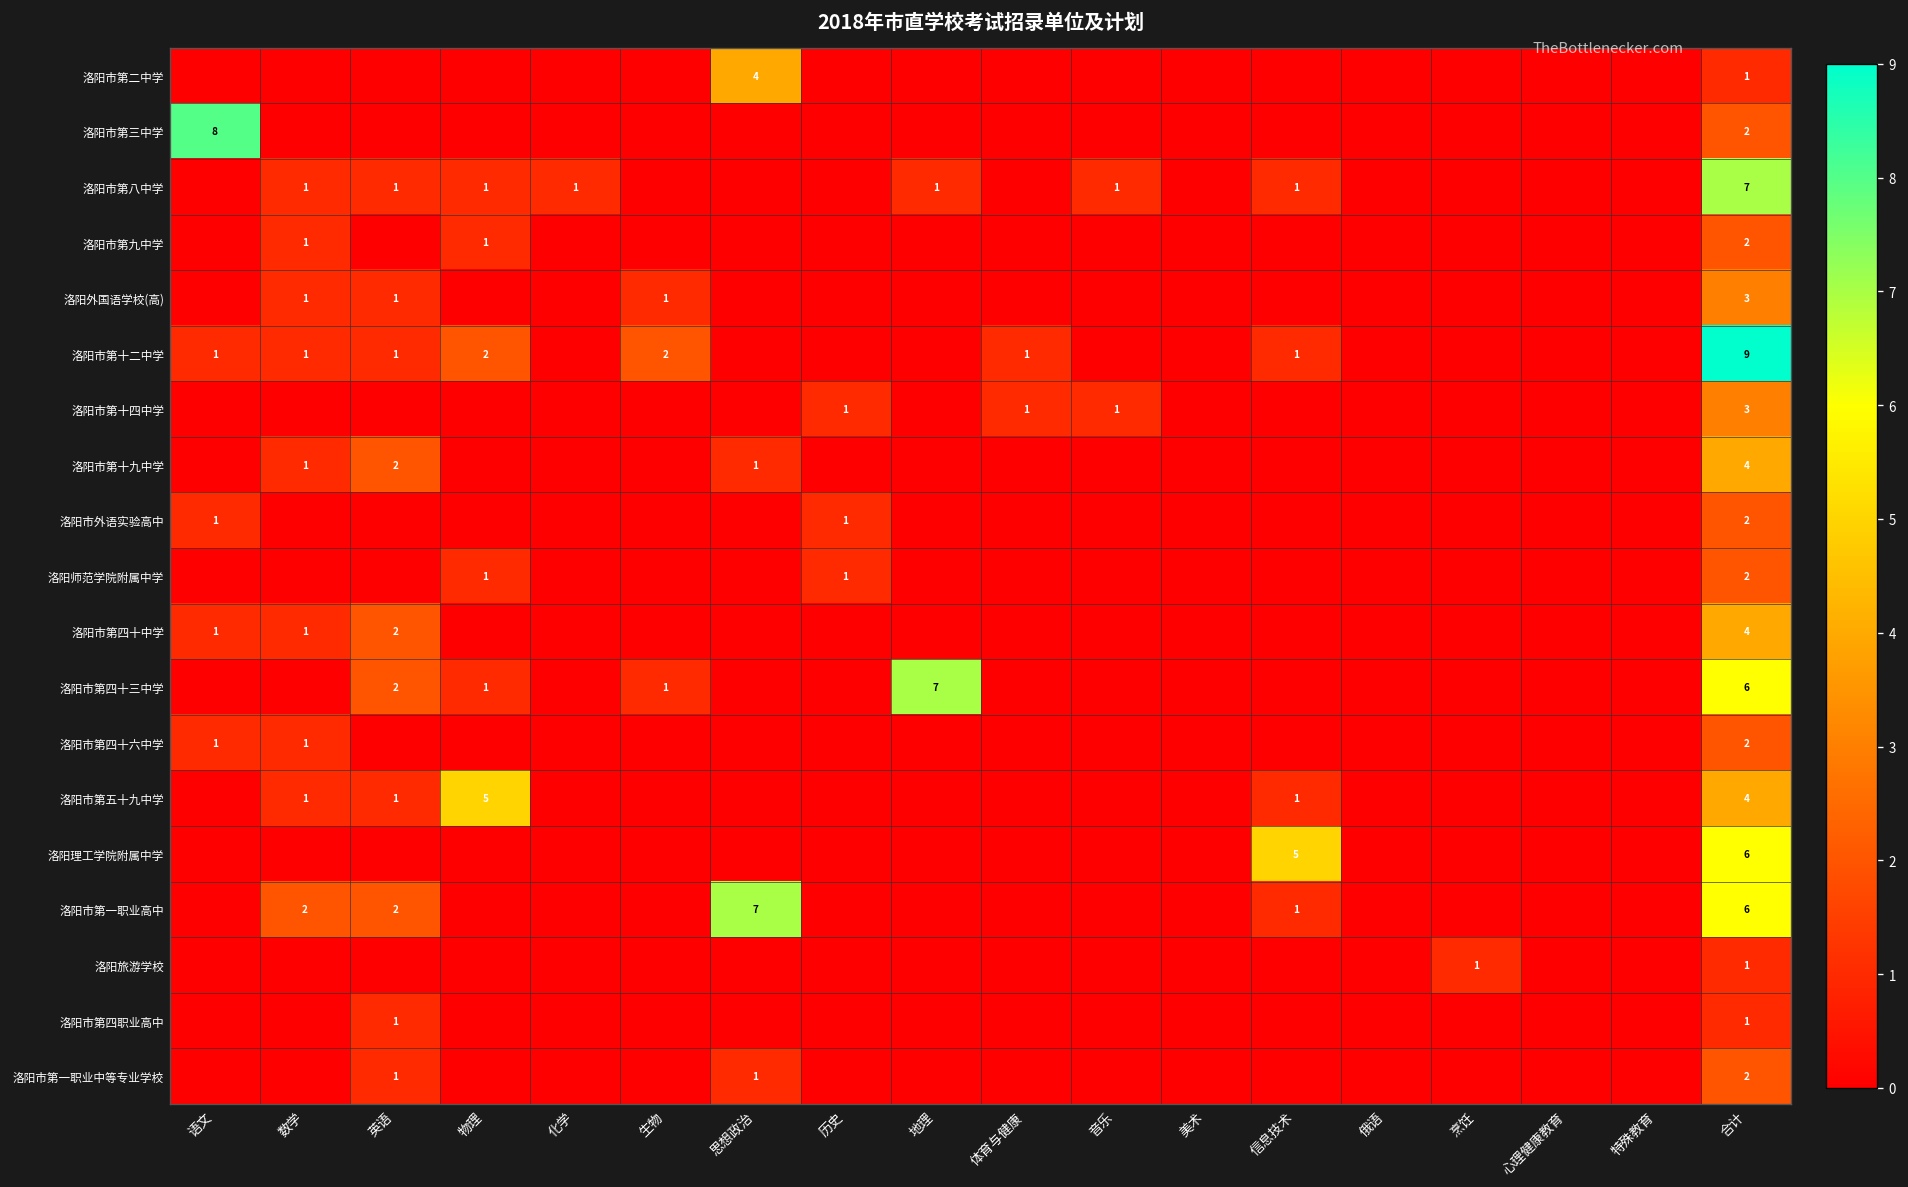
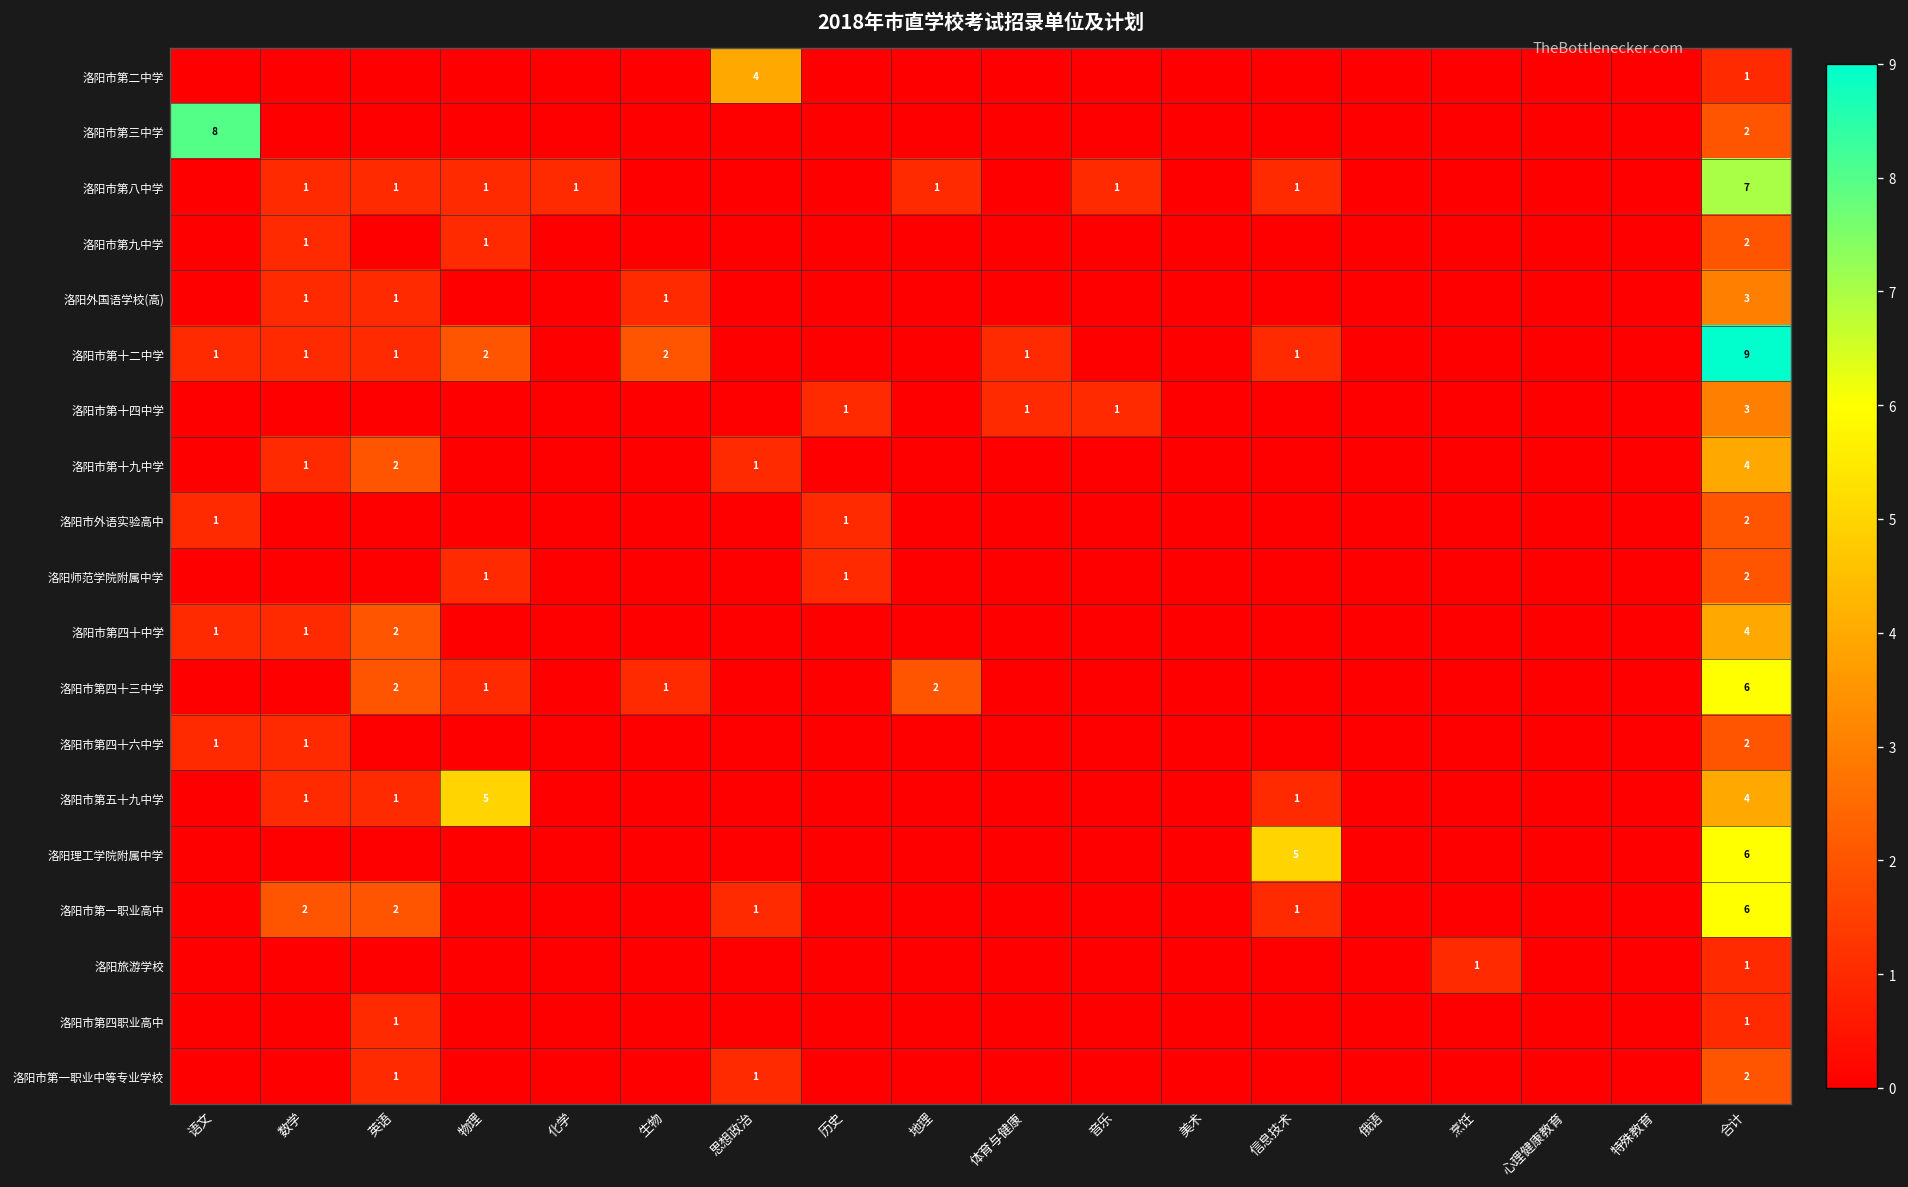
  {
    "洛阳市第二中学": {
      "思想政治": 4,
      "合计": 1
    },
    "洛阳市第三中学": {
      "语文": 8,
      "合计": 2
    },
    "洛阳市第八中学": {
      "数学": 1,
      "英语": 1,
      "物理": 1,
      "化学": 1,
      "地理": 1,
      "音乐": 1,
      "信息技术": 1,
      "合计": 7
    },
    "洛阳市第九中学": {
      "数学": 1,
      "物理": 1,
      "合计": 2
    },
    "洛阳外国语学校(高)": {
      "数学": 1,
      "英语": 1,
      "生物": 1,
      "合计": 3
    },
    "洛阳市第十二中学": {
      "语文": 1,
      "数学": 1,
      "英语": 1,
      "物理": 2,
      "生物": 2,
      "体育与健康": 1,
      "信息技术": 1,
      "合计": 9
    },
    "洛阳市第十四中学": {
      "历史": 1,
      "体育与健康": 1,
      "音乐": 1,
      "合计": 3
    },
    "洛阳市第十九中学": {
      "数学": 1,
      "英语": 2,
      "思想政治": 1,
      "合计": 4
    },
    "洛阳市外语实验高中": {
      "语文": 1,
      "历史": 1,
      "合计": 2
    },
    "洛阳师范学院附属中学": {
      "物理": 1,
      "历史": 1,
      "合计": 2
    },
    "洛阳市第四十中学": {
      "语文": 1,
      "数学": 1,
      "英语": 2,
      "合计": 4
    },
    "洛阳市第四十三中学": {
      "英语": 2,
      "物理": 1,
      "生物": 1,
-     "地理": 7,
+     "地理": 2,
      "合计": 6
    },
    "洛阳市第四十六中学": {
      "语文": 1,
      "数学": 1,
      "合计": 2
    },
    "洛阳市第五十九中学": {
      "数学": 1,
      "英语": 1,
      "物理": 5,
      "信息技术": 1,
      "合计": 4
    },
    "洛阳理工学院附属中学": {
      "信息技术": 5,
      "合计": 6
    },
    "洛阳市第一职业高中": {
      "数学": 2,
      "英语": 2,
-     "思想政治": 7,
+     "思想政治": 1,
      "信息技术": 1,
      "合计": 6
    },
    "洛阳旅游学校": {
      "烹饪": 1,
      "合计": 1
    },
    "洛阳市第四职业高中": {
      "英语": 1,
      "合计": 1
    },
    "洛阳市第一职业中等专业学校": {
      "英语": 1,
      "思想政治": 1,
      "合计": 2
    }
  }
